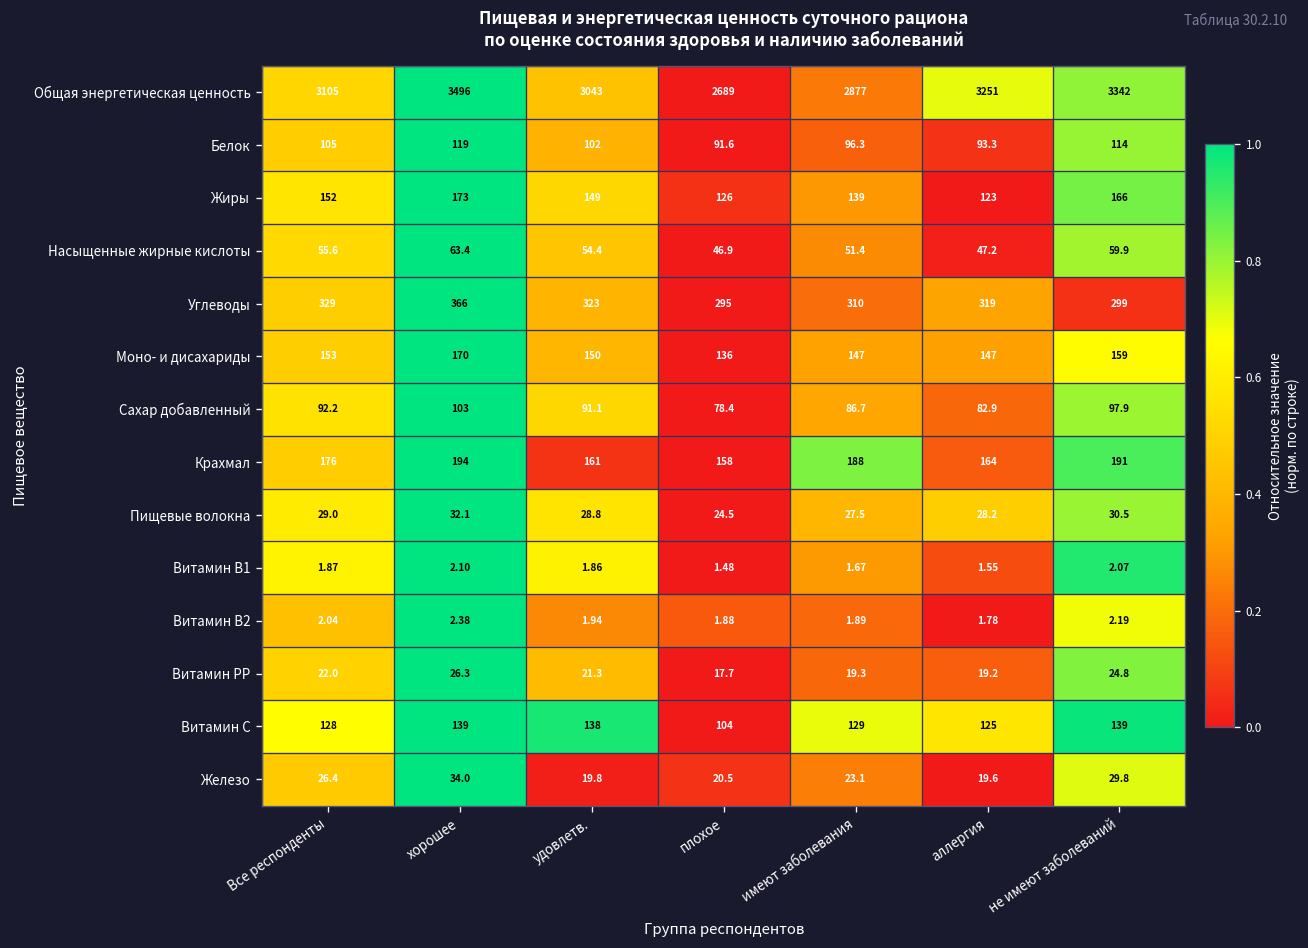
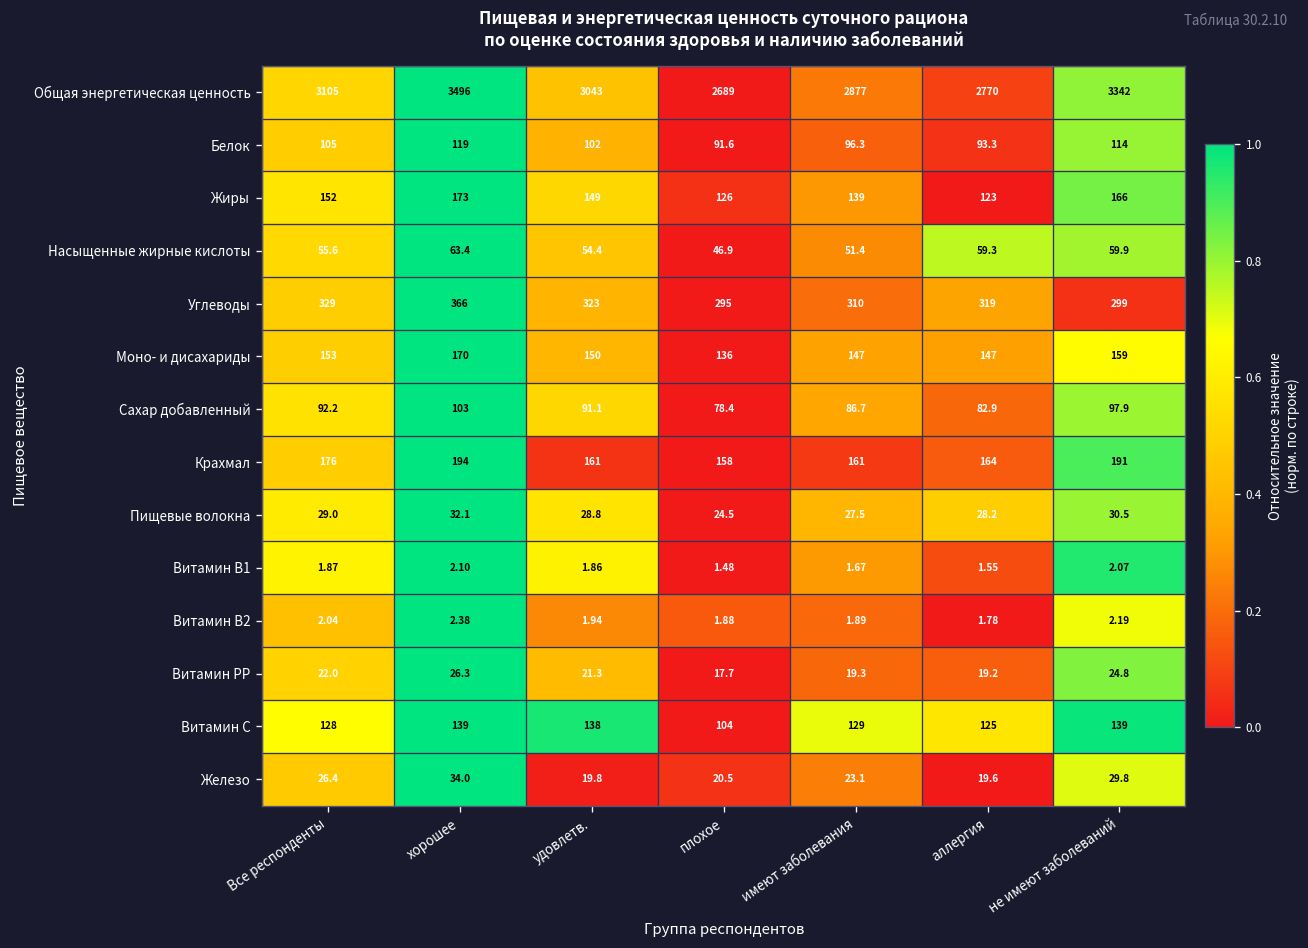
  {
    "Общая энергетическая ценность": {
      "Все респонденты": 3105,
      "хорошее": 3496,
      "удовлетв.": 3043,
      "плохое": 2689,
      "имеют заболевания": 2877,
-     "аллергия": 3251,
+     "аллергия": 2770,
      "не имеют заболеваний": 3342
    },
    "Белок": {
      "Все респонденты": 105,
      "хорошее": 119,
      "удовлетв.": 102,
      "плохое": 91.6,
      "имеют заболевания": 96.3,
      "аллергия": 93.3,
      "не имеют заболеваний": 114
    },
    "Жиры": {
      "Все респонденты": 152,
      "хорошее": 173,
      "удовлетв.": 149,
      "плохое": 126,
      "имеют заболевания": 139,
      "аллергия": 123,
      "не имеют заболеваний": 166
    },
    "Насыщенные жирные кислоты": {
      "Все респонденты": 55.6,
      "хорошее": 63.4,
      "удовлетв.": 54.4,
      "плохое": 46.9,
      "имеют заболевания": 51.4,
-     "аллергия": 47.2,
+     "аллергия": 59.3,
      "не имеют заболеваний": 59.9
    },
    "Углеводы": {
      "Все респонденты": 329,
      "хорошее": 366,
      "удовлетв.": 323,
      "плохое": 295,
      "имеют заболевания": 310,
      "аллергия": 319,
      "не имеют заболеваний": 299
    },
    "Моно- и дисахариды": {
      "Все респонденты": 153,
      "хорошее": 170,
      "удовлетв.": 150,
      "плохое": 136,
      "имеют заболевания": 147,
      "аллергия": 147,
      "не имеют заболеваний": 159
    },
    "Сахар добавленный": {
      "Все респонденты": 92.2,
      "хорошее": 103,
      "удовлетв.": 91.1,
      "плохое": 78.4,
      "имеют заболевания": 86.7,
      "аллергия": 82.9,
      "не имеют заболеваний": 97.9
    },
    "Крахмал": {
      "Все респонденты": 176,
      "хорошее": 194,
      "удовлетв.": 161,
      "плохое": 158,
-     "имеют заболевания": 188,
+     "имеют заболевания": 161,
      "аллергия": 164,
      "не имеют заболеваний": 191
    },
    "Пищевые волокна": {
      "Все респонденты": 29.0,
      "хорошее": 32.1,
      "удовлетв.": 28.8,
      "плохое": 24.5,
      "имеют заболевания": 27.5,
      "аллергия": 28.2,
      "не имеют заболеваний": 30.5
    },
    "Витамин В1": {
      "Все респонденты": 1.87,
      "хорошее": 2.10,
      "удовлетв.": 1.86,
      "плохое": 1.48,
      "имеют заболевания": 1.67,
      "аллергия": 1.55,
      "не имеют заболеваний": 2.07
    },
    "Витамин В2": {
      "Все респонденты": 2.04,
      "хорошее": 2.38,
      "удовлетв.": 1.94,
      "плохое": 1.88,
      "имеют заболевания": 1.89,
      "аллергия": 1.78,
      "не имеют заболеваний": 2.19
    },
    "Витамин РР": {
      "Все респонденты": 22.0,
      "хорошее": 26.3,
      "удовлетв.": 21.3,
      "плохое": 17.7,
      "имеют заболевания": 19.3,
      "аллергия": 19.2,
      "не имеют заболеваний": 24.8
    },
    "Витамин С": {
      "Все респонденты": 128,
      "хорошее": 139,
      "удовлетв.": 138,
      "плохое": 104,
      "имеют заболевания": 129,
      "аллергия": 125,
      "не имеют заболеваний": 139
    },
    "Железо": {
      "Все респонденты": 26.4,
      "хорошее": 34.0,
      "удовлетв.": 19.8,
      "плохое": 20.5,
      "имеют заболевания": 23.1,
      "аллергия": 19.6,
      "не имеют заболеваний": 29.8
    }
  }
